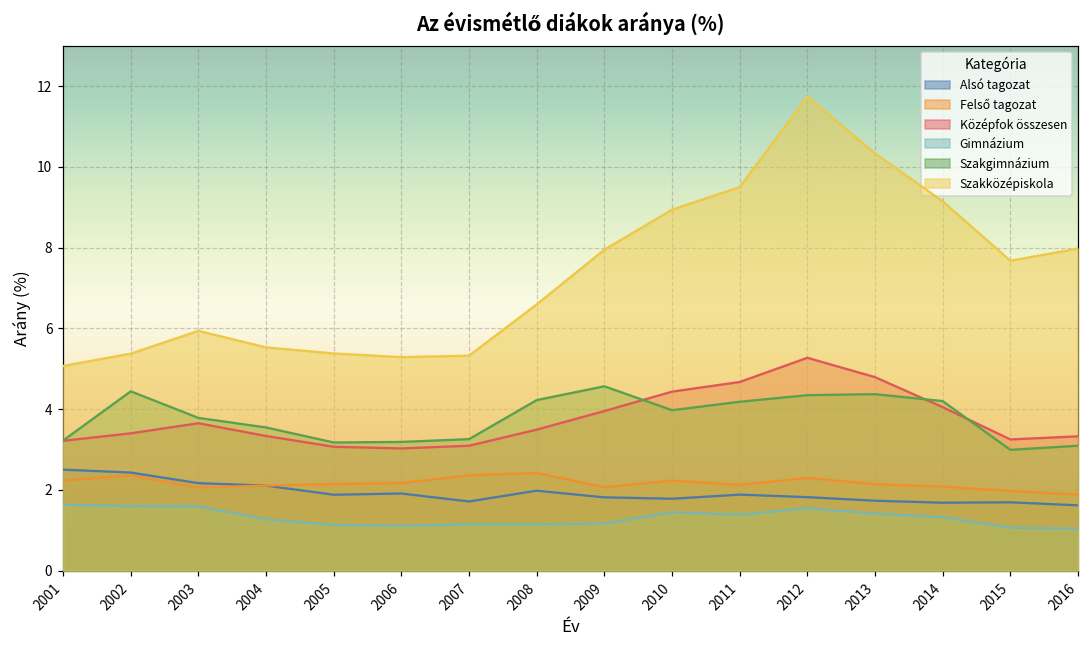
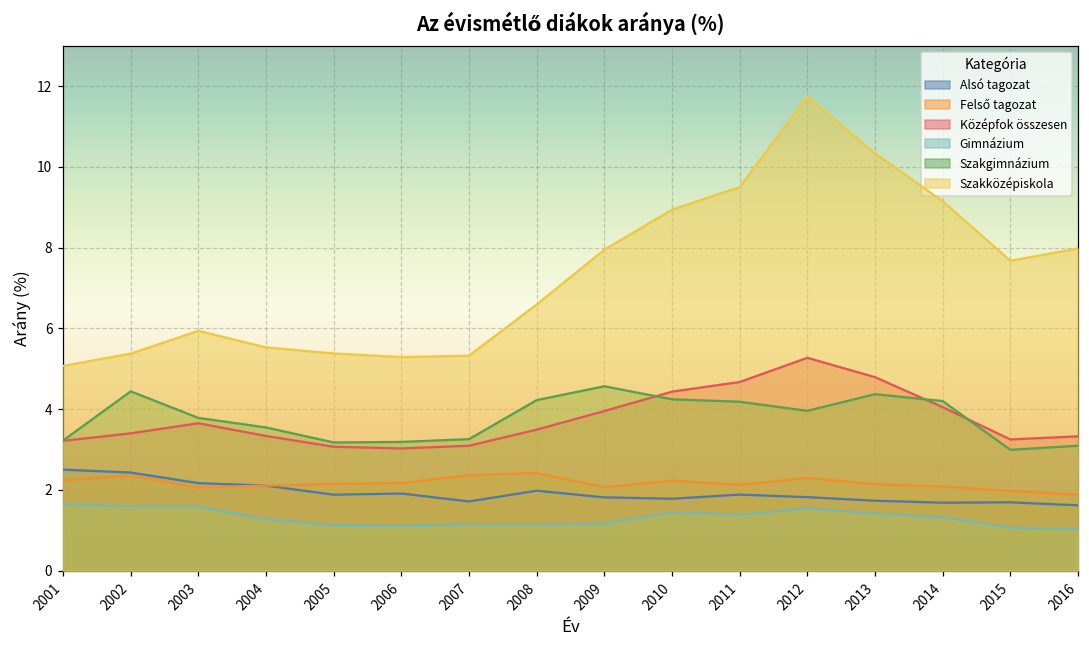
  {
    "Szakgimnázium": {
      "2002": 4.4,
      "2003": 3.8,
      "2004": 3.5,
      "2005": 3.2,
      "2006": 3.2,
      "2007": 3.3,
      "2008": 4.2,
      "2009": 4.6,
-     "2010": 4.0,
+     "2010": 4.2,
      "2011": 4.2,
-     "2012": 4.3,
+     "2012": 4.0,
      "2013": 4.4,
      "2014": 4.2,
      "2015": 3.0,
      "2016": 3.1
    }
  }
